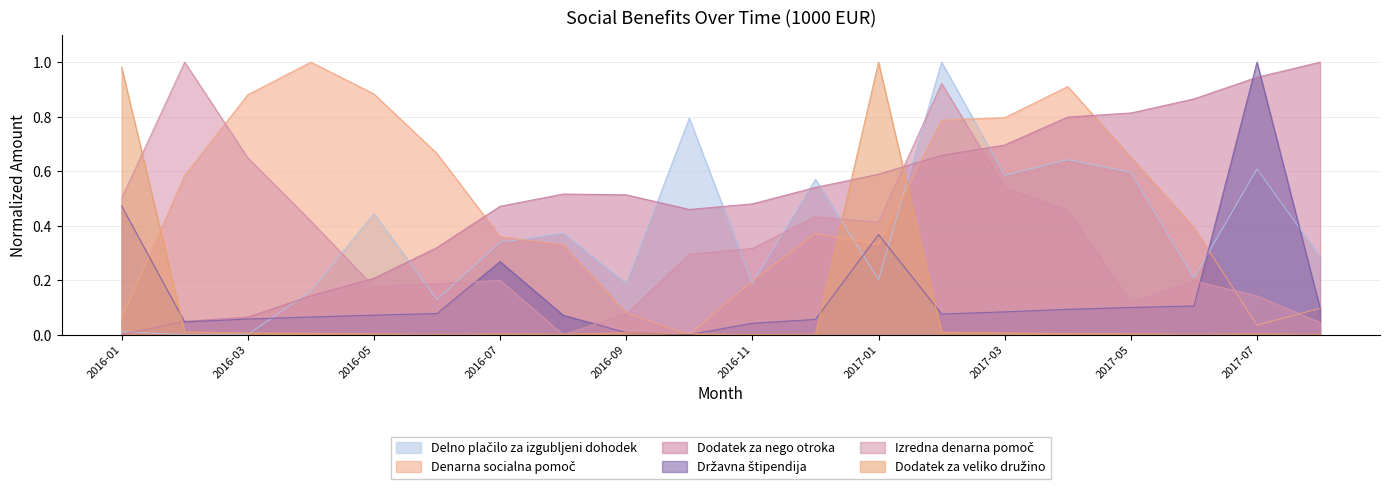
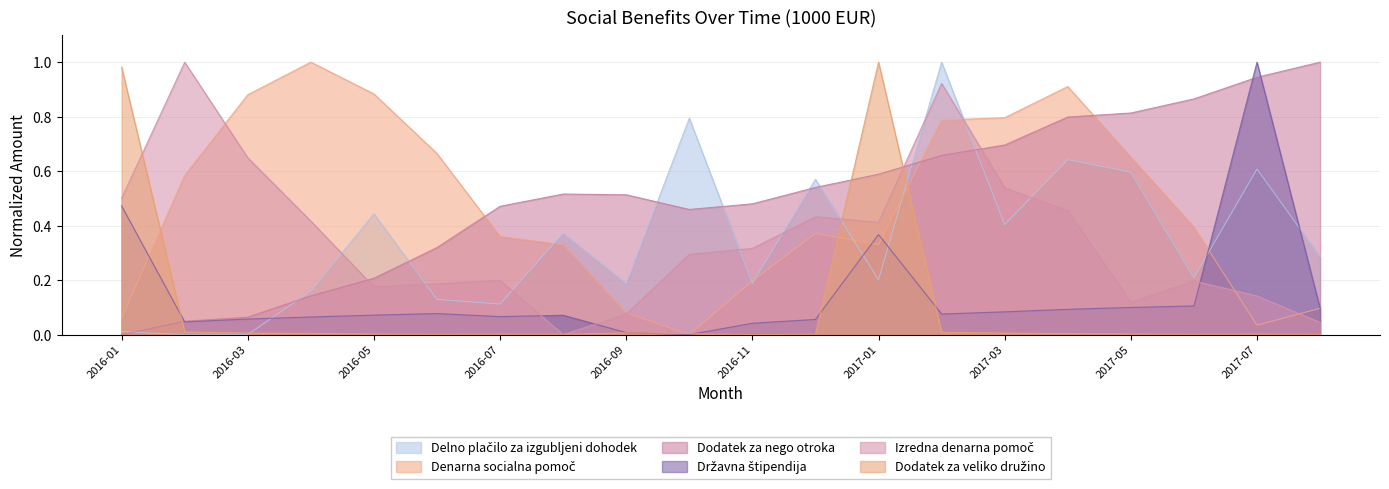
  {
    "Delno plačilo za izgubljeni dohodek": {
      "2016-01": 0.01,
      "2016-05": 0.44,
-     "2016-07": 0.34,
+     "2016-07": 0.11,
      "2016-09": 0.19,
      "2017-01": 0.20,
-     "2017-03": 0.58,
+     "2017-03": 0.40,
      "2017-05": 0.60,
      "2017-07": 0.61
    },
    "Državna štipendija": {
      "2016-01": 0.47,
      "2016-05": 0.07,
-     "2016-07": 0.27,
+     "2016-07": 0.07,
      "2016-11": 0.04,
      "2017-01": 0.37,
      "2017-03": 0.08,
      "2017-05": 0.10,
      "2017-07": 1.00
    }
  }
